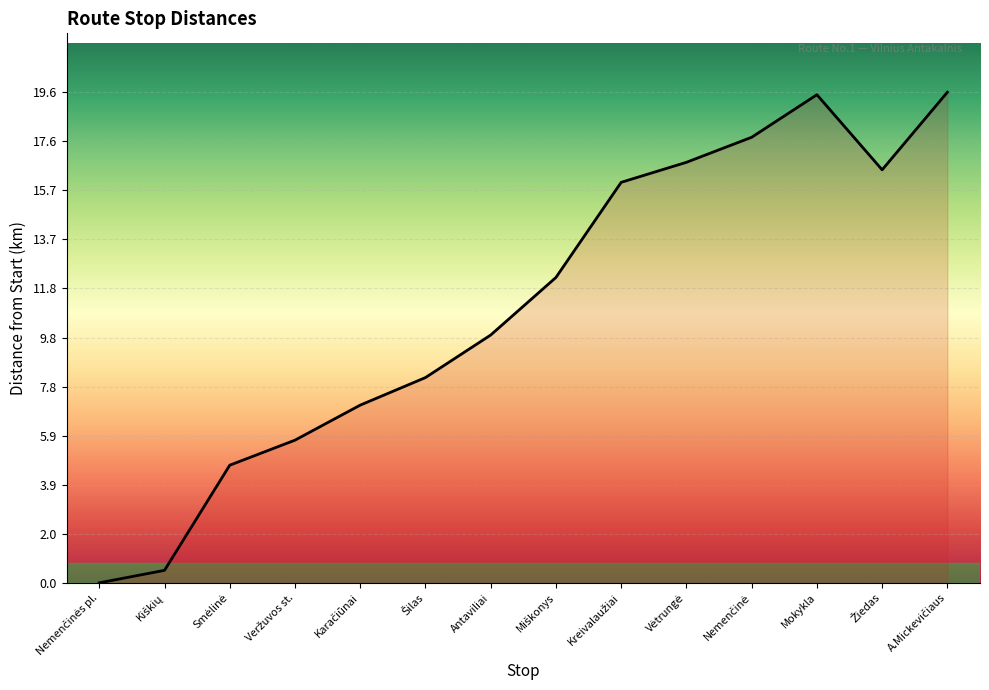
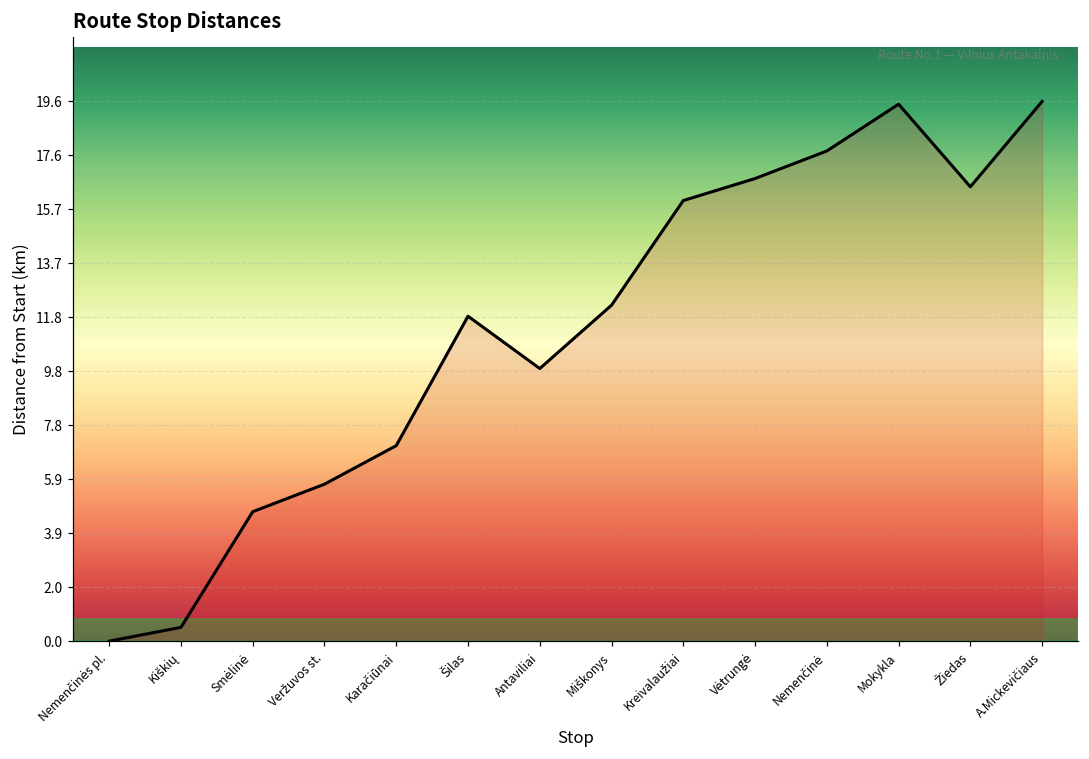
  {
    "Nemenčinės pl.": 0.0,
    "Kiškių": 0.5,
    "Smėlinė": 4.7,
    "Veržuvos st.": 5.7,
    "Karačiūnai": 7.1,
-   "Šilas": 8.2,
+   "Šilas": 11.8,
    "Antaviliai": 9.9,
    "Miškonys": 12.2,
    "Kreivalaužiai": 16.0,
    "Vėtrungė": 16.8,
    "Nemenčinė": 17.8,
    "Mokykla": 19.5,
    "Žiedas": 16.5,
    "A.Mickevičiaus": 19.6
  }
